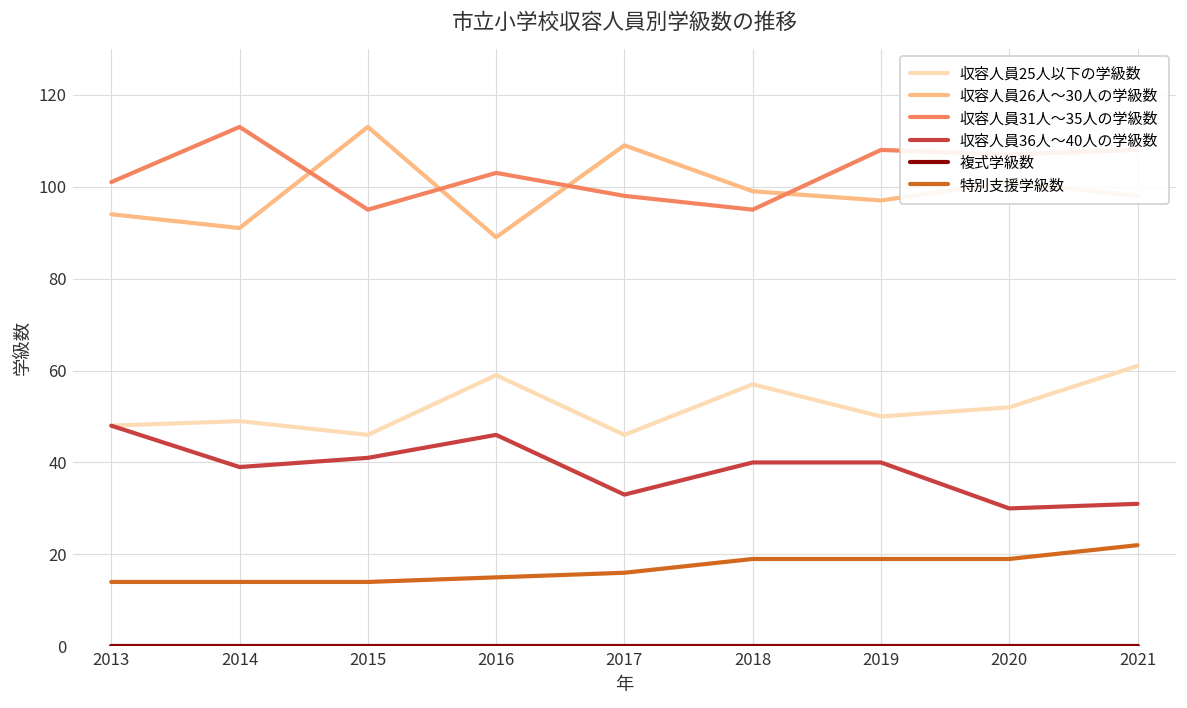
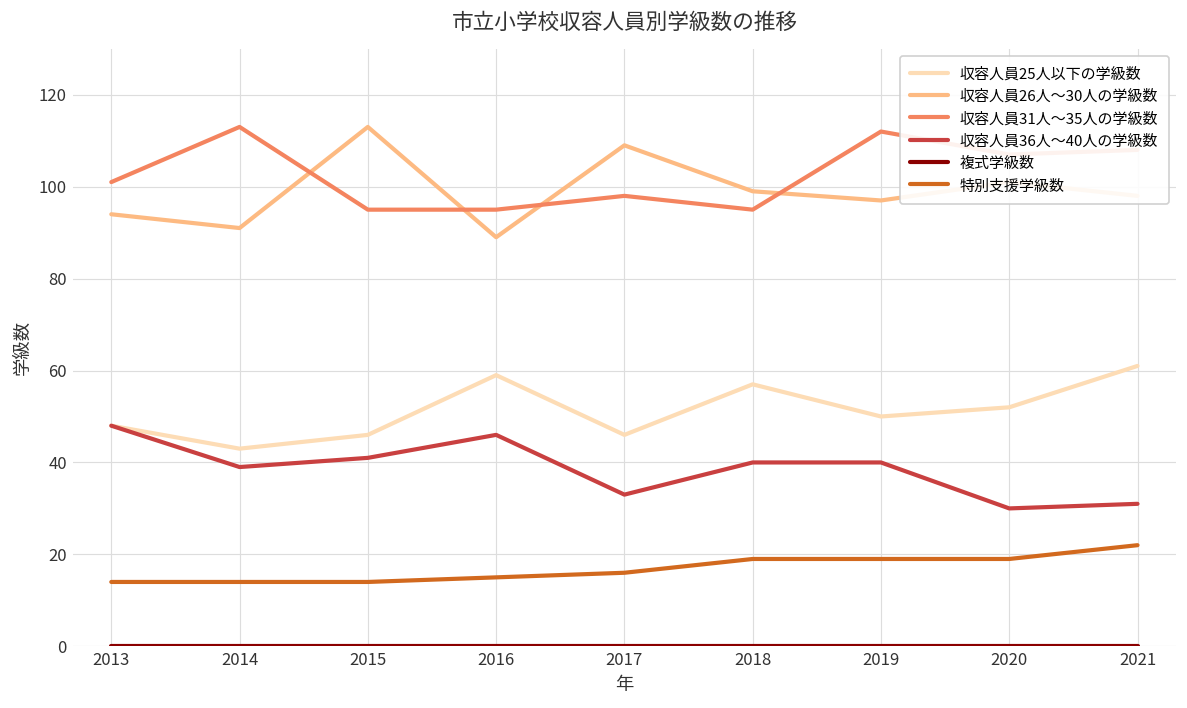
  {
    "収容人員25人以下の学級数": {
-     "2014": 49,
+     "2014": 43,
      "2015": 46,
      "2016": 59,
      "2017": 46,
      "2018": 57,
      "2019": 50,
      "2020": 52,
      "2021": 61
    },
    "収容人員26人～30人の学級数": {
      "2013": 94,
      "2014": 91,
      "2015": 113,
      "2016": 89,
      "2017": 109,
      "2018": 99,
      "2019": 97
    },
    "収容人員31人～35人の学級数": {
      "2013": 101,
      "2014": 113,
      "2015": 95,
-     "2016": 103,
+     "2016": 95,
      "2017": 98,
      "2018": 95,
-     "2019": 108
+     "2019": 112
    },
    "複式学級数": {
      "2013": 0,
      "2014": 0,
      "2015": 0,
      "2016": 0,
      "2017": 0,
      "2018": 0,
      "2019": 0,
      "2020": 0,
      "2021": 0
    }
  }
